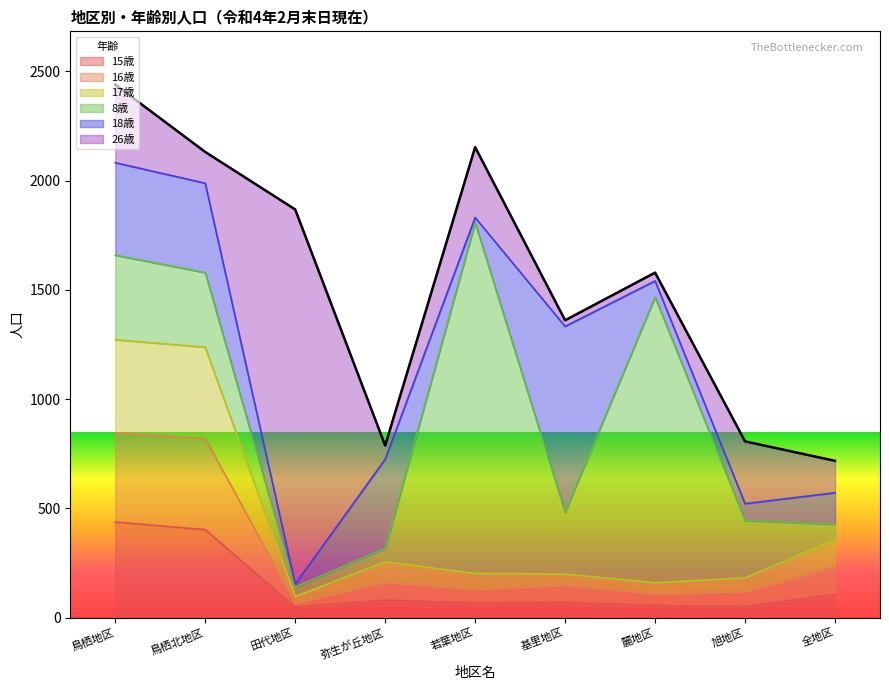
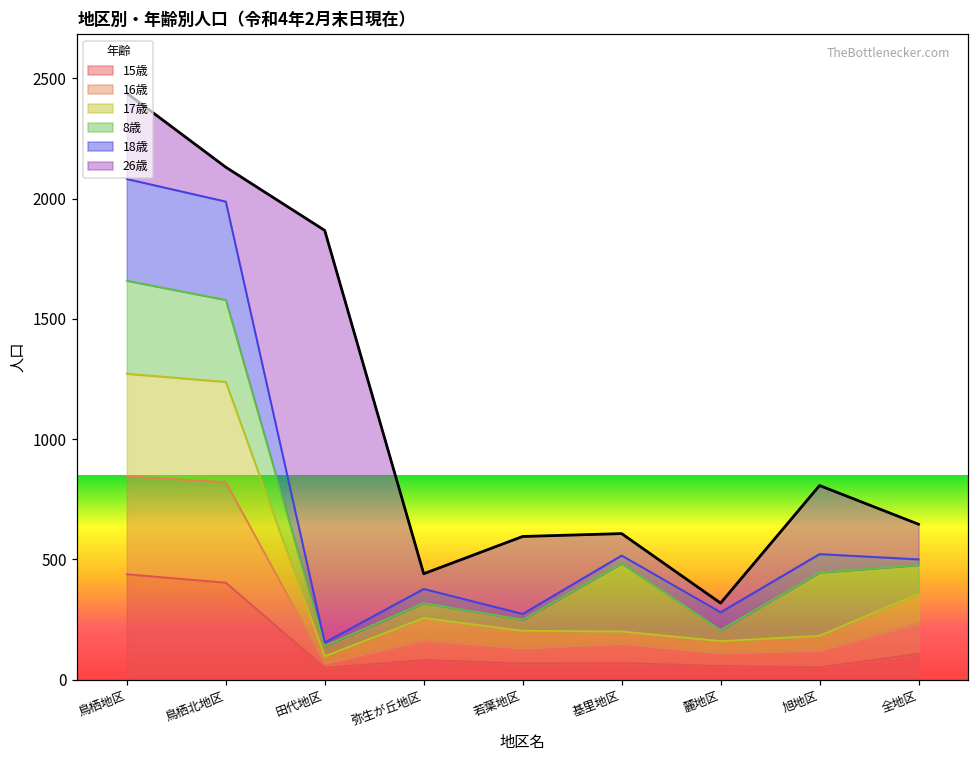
  {
    "8歳": {
      "鳥栖地区": 390,
      "鳥栖北地区": 340,
      "田代地区": 40,
      "弥生が丘地区": 60,
-     "若葉地区": 1600,
+     "若葉地区": 50,
      "基里地区": 280,
-     "麓地区": 1310,
+     "麓地区": 50,
      "旭地区": 260,
-     "全地区": 70
+     "全地区": 120
    },
    "18歳": {
      "鳥栖地区": 420,
      "鳥栖北地区": 410,
      "田代地区": 10,
-     "弥生が丘地区": 410,
+     "弥生が丘地区": 60,
      "若葉地区": 20,
-     "基里地区": 850,
+     "基里地区": 30,
      "麓地区": 70,
      "旭地区": 80,
-     "全地区": 140
+     "全地区": 20
    },
    "26歳": {
      "鳥栖北地区": 140,
      "田代地区": 1710,
      "弥生が丘地区": 60,
      "若葉地区": 320,
-     "基里地区": 30,
+     "基里地区": 90,
      "麓地区": 40,
      "旭地区": 290,
      "全地区": 150
    }
  }
